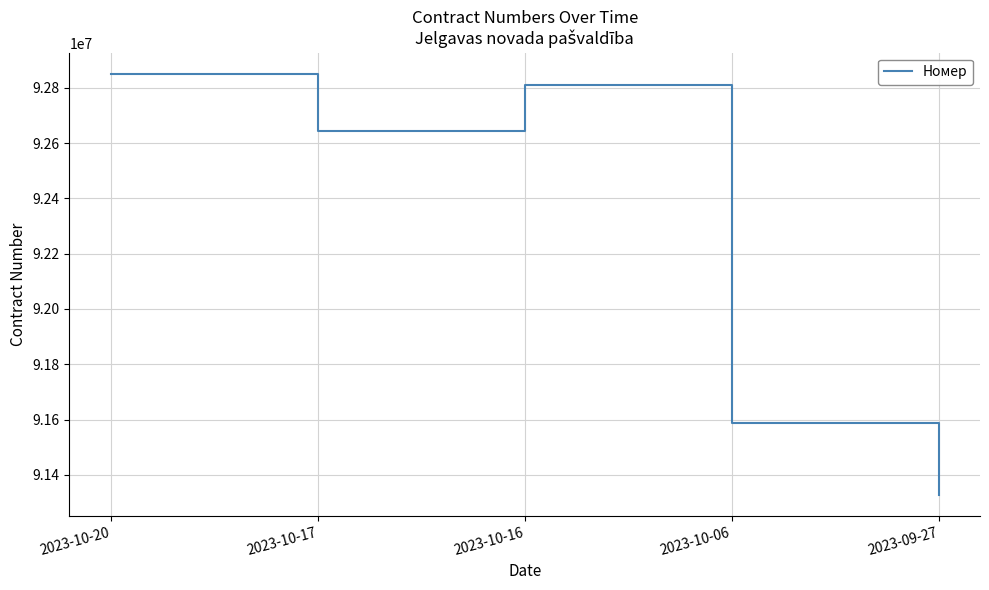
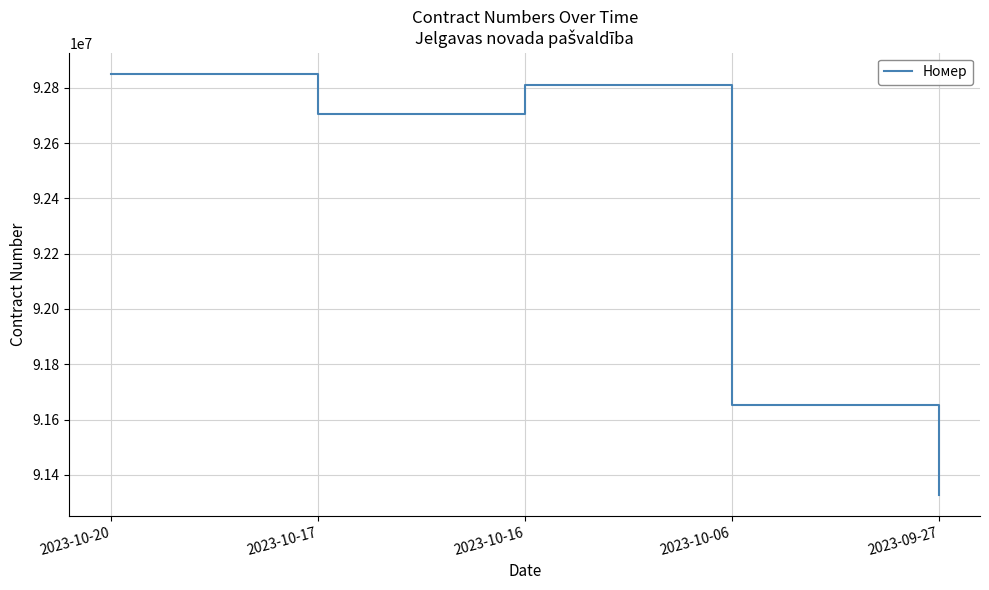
  {
    "2023-10-20": 92850000,
-   "2023-10-17": 92650000,
+   "2023-10-17": 92710000,
    "2023-10-16": 92810000,
-   "2023-10-06": 91590000,
+   "2023-10-06": 91650000,
    "2023-09-27": 91330000
  }
